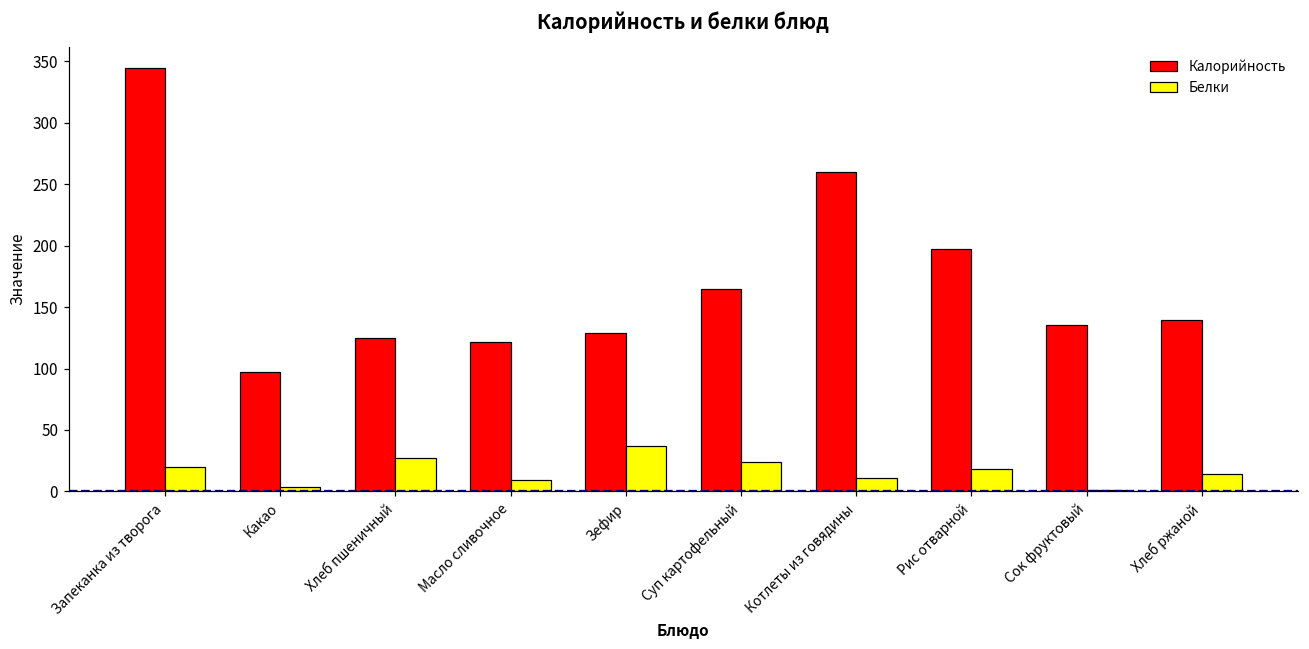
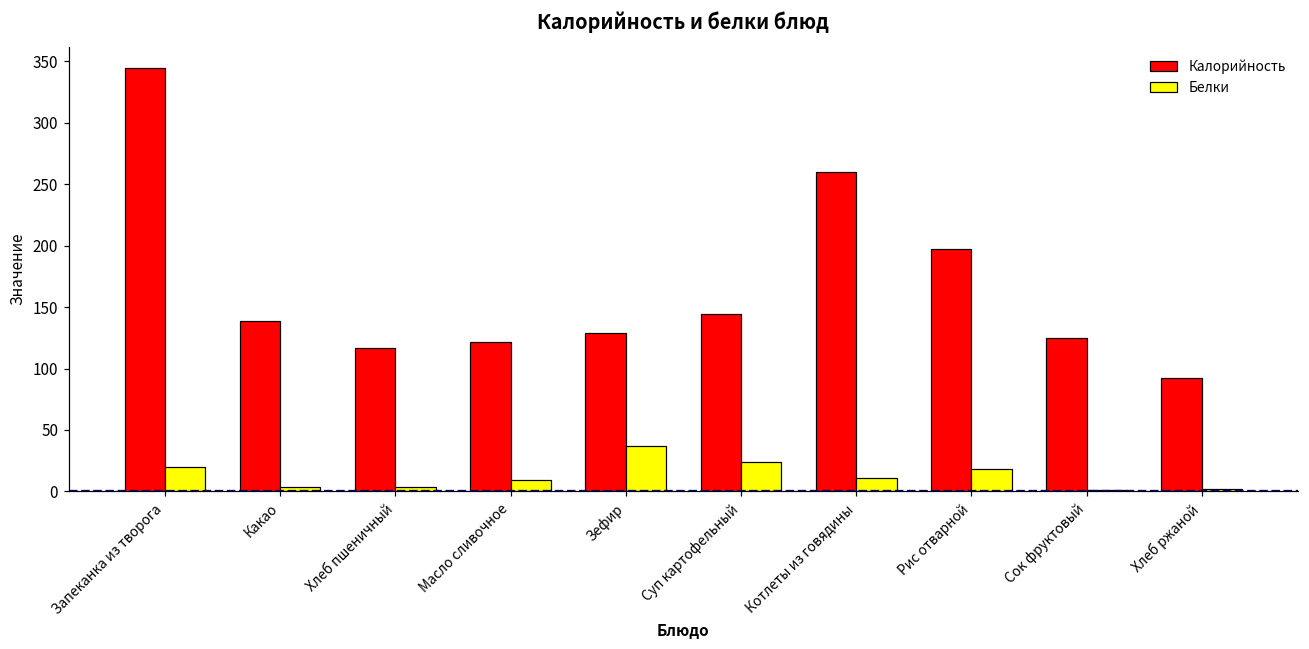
  {
    "Калорийность": {
      "Запеканка из творога": 344,
-     "Какао": 98,
-     "Хлеб пшеничный": 125,
+     "Какао": 139,
+     "Хлеб пшеничный": 117,
      "Масло сливочное": 122,
      "Зефир": 129,
-     "Суп картофельный": 165,
+     "Суп картофельный": 144,
      "Котлеты из говядины": 260,
      "Рис отварной": 198,
-     "Сок фруктовый": 135,
-     "Хлеб ржаной": 139
+     "Сок фруктовый": 125,
+     "Хлеб ржаной": 92
    },
    "Белки": {
      "Запеканка из творога": 20,
      "Какао": 4,
-     "Хлеб пшеничный": 27,
+     "Хлеб пшеничный": 4,
      "Масло сливочное": 10,
      "Зефир": 37,
      "Суп картофельный": 24,
      "Котлеты из говядины": 11,
      "Рис отварной": 18,
-     "Хлеб ржаной": 14
+     "Хлеб ржаной": 2
    }
  }
